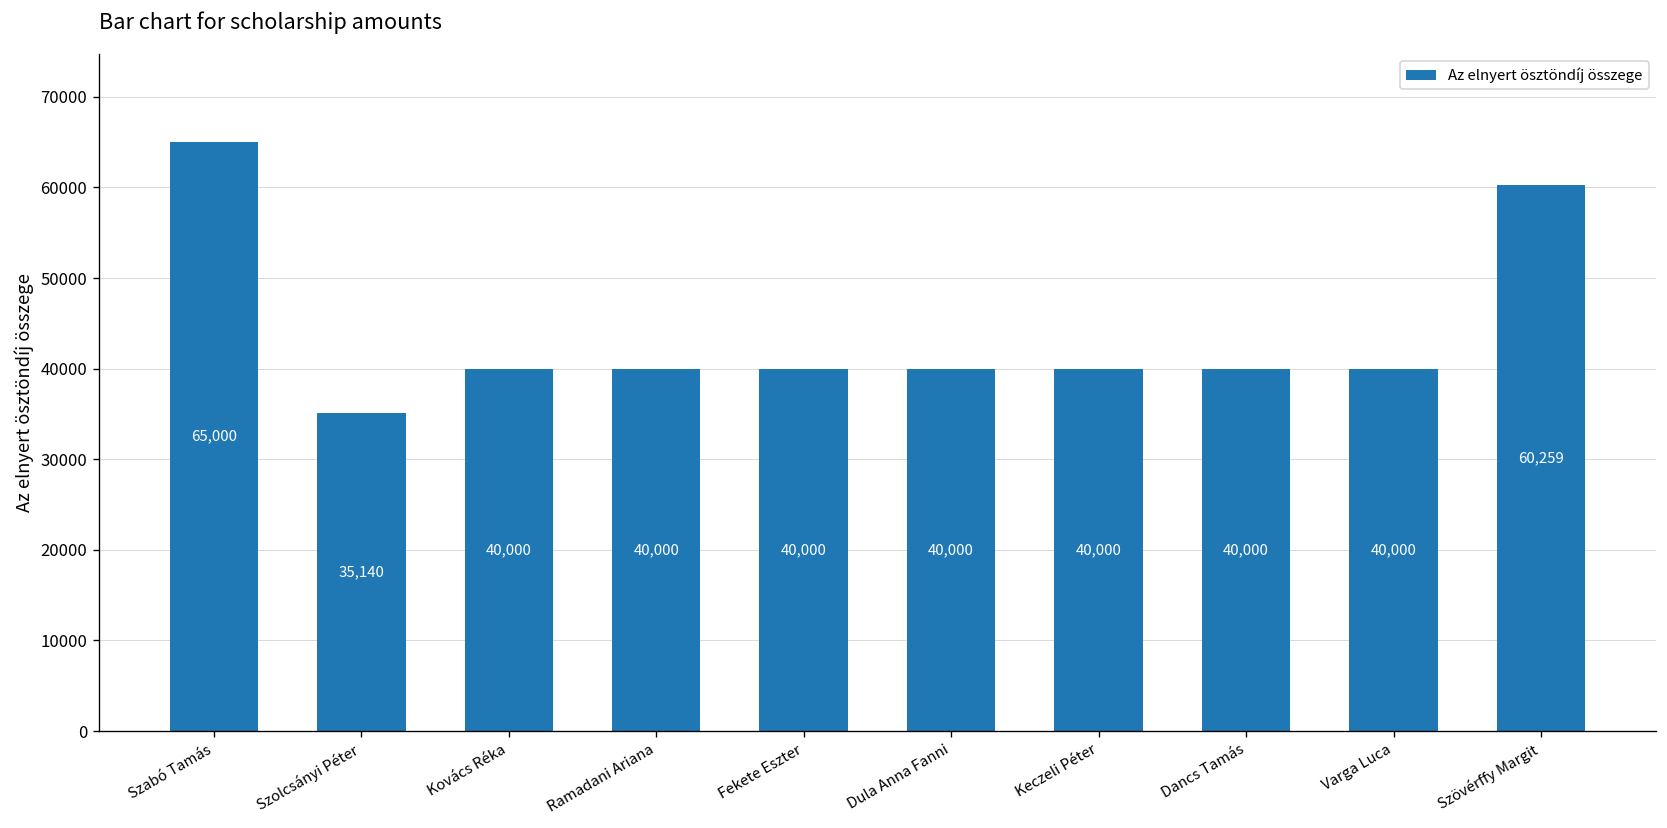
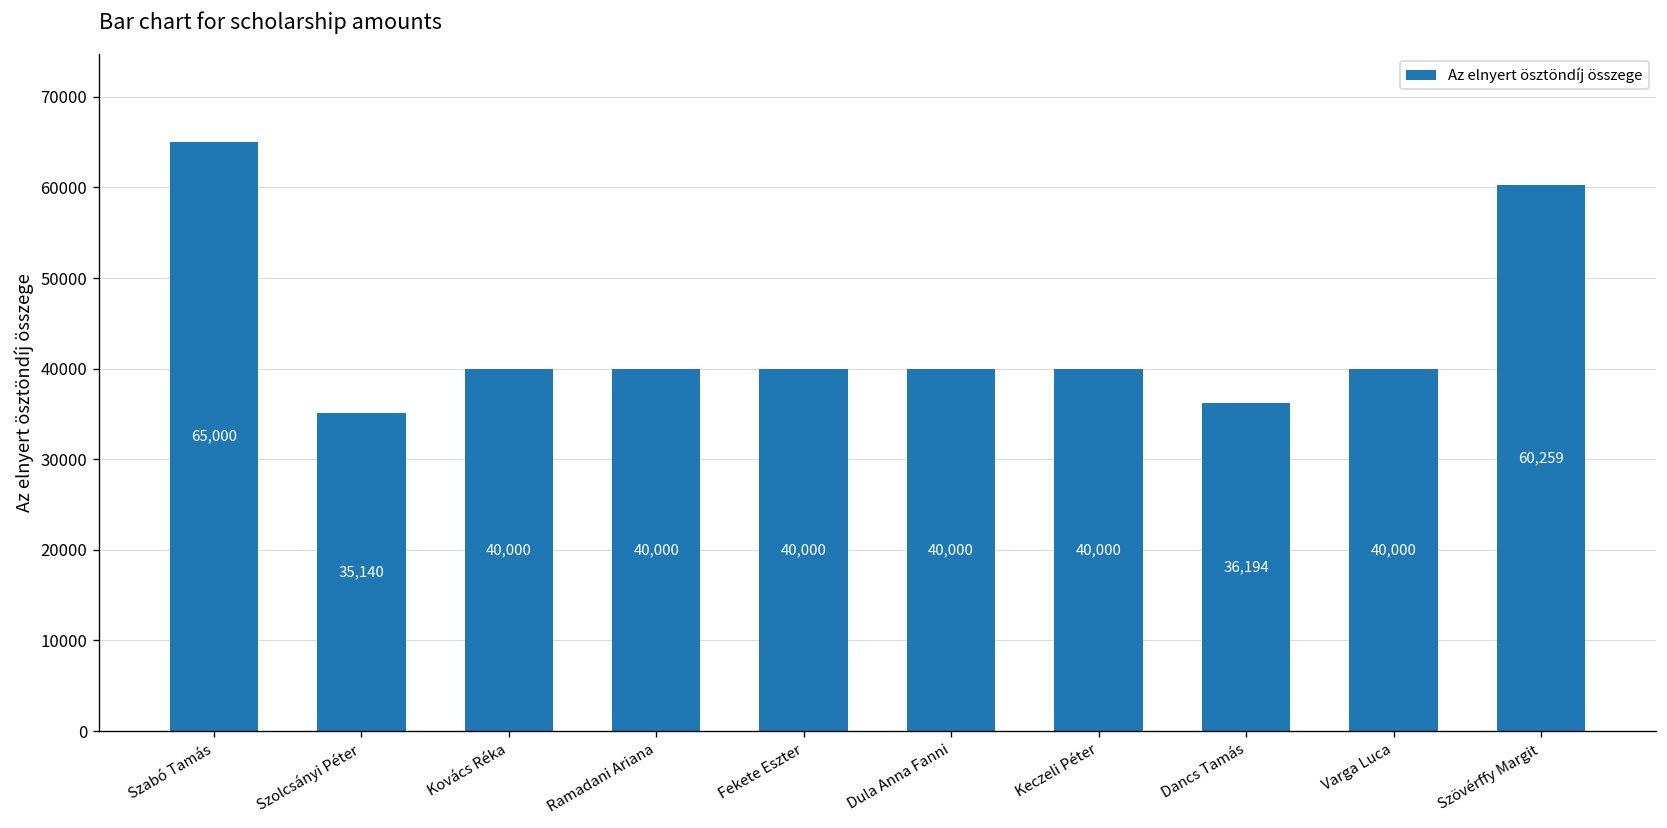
  {
    "Szabó Tamás": "65,000",
    "Szolcsányi Péter": "35,140",
    "Kovács Réka": "40,000",
    "Ramadani Ariana": "40,000",
    "Fekete Eszter": "40,000",
    "Dula Anna Fanni": "40,000",
    "Keczeli Péter": "40,000",
-   "Dancs Tamás": "40,000",
+   "Dancs Tamás": "36,194",
    "Varga Luca": "40,000",
    "Szövérffy Margit": "60,259"
  }
